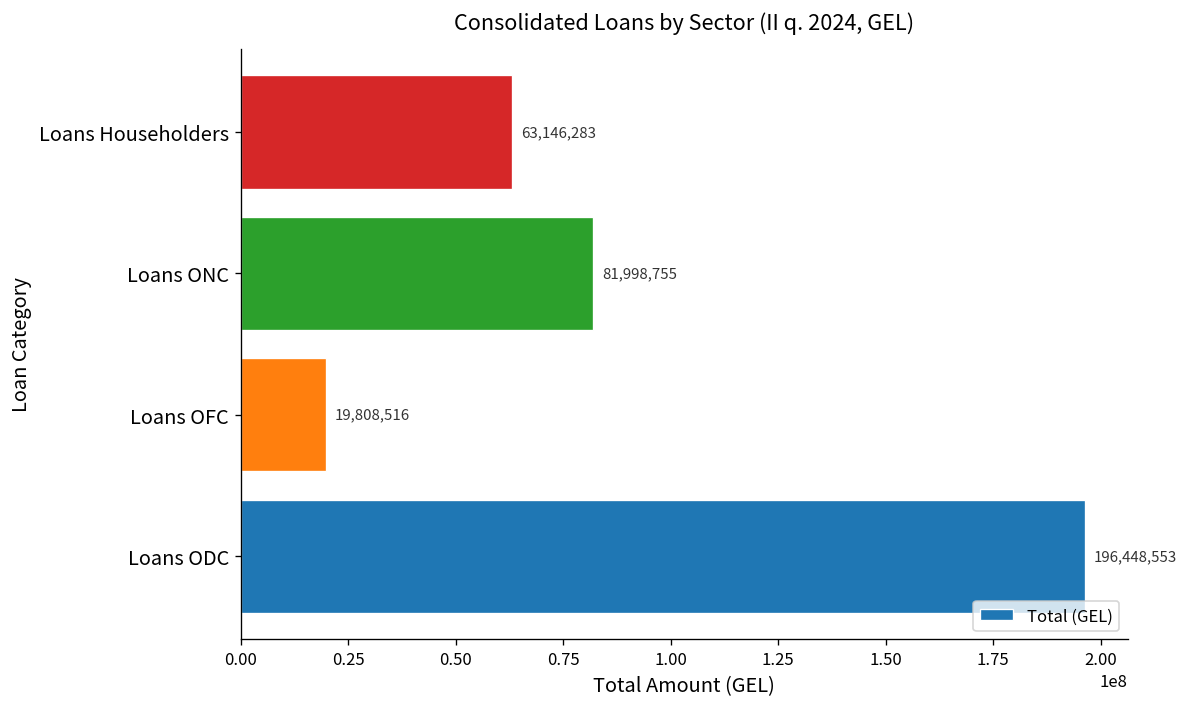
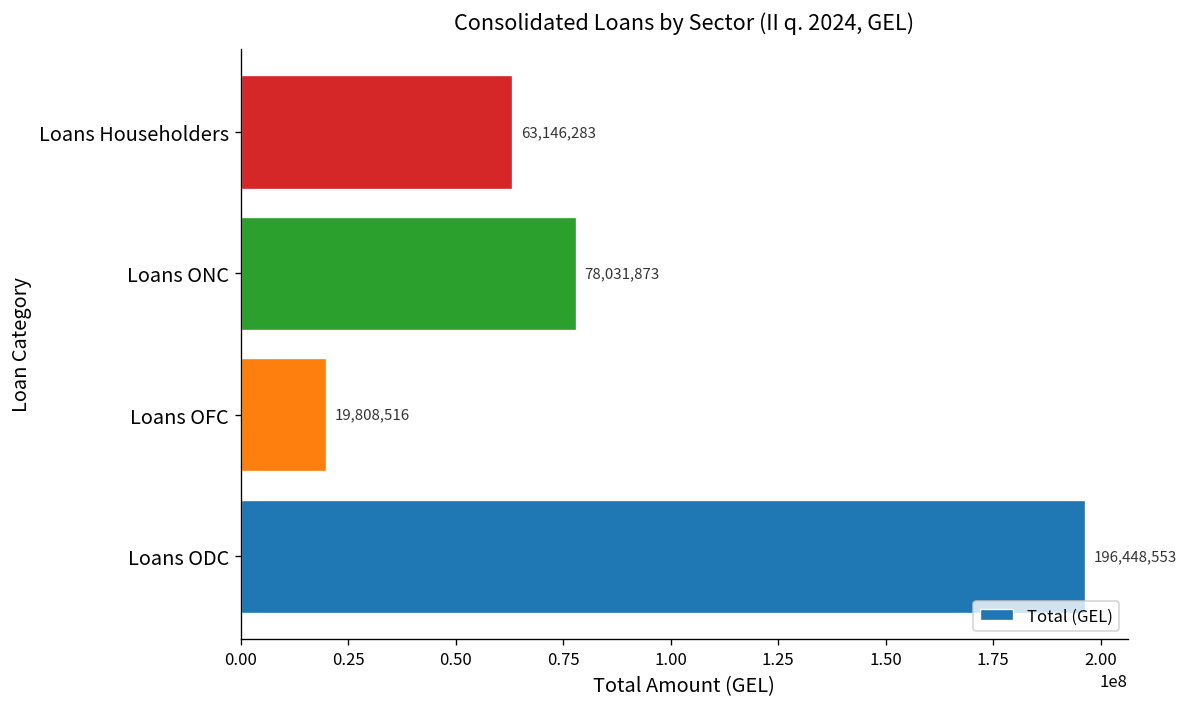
  {
    "Loans Householders": "63,146,283",
-   "Loans ONC": "81,998,755",
+   "Loans ONC": "78,031,873",
    "Loans OFC": "19,808,516",
    "Loans ODC": "196,448,553"
  }
